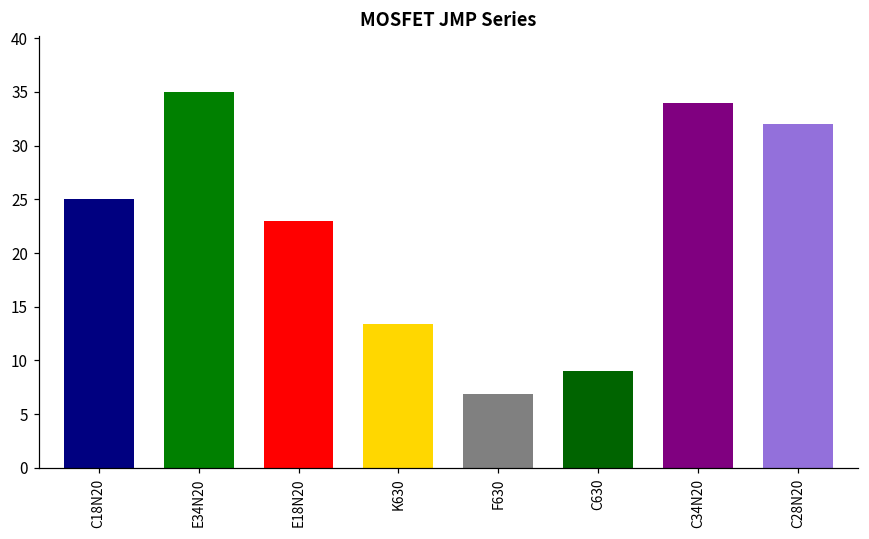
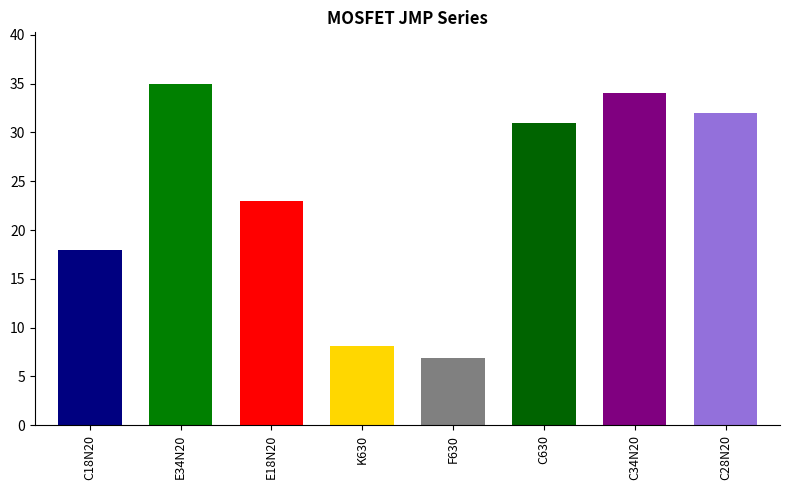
  {
-   "C18N20": 25,
+   "C18N20": 18,
    "E34N20": 35,
    "E18N20": 23,
-   "K630": 13,
+   "K630": 8,
    "F630": 7,
-   "C630": 9,
+   "C630": 31,
    "C34N20": 34,
    "C28N20": 32
  }
